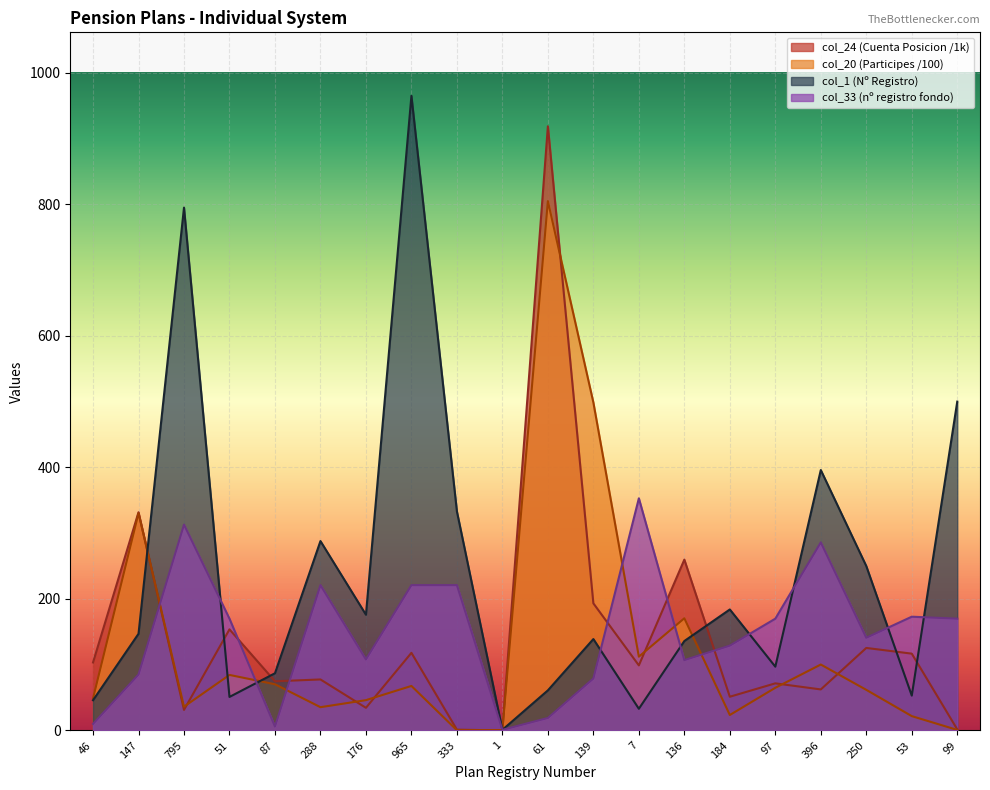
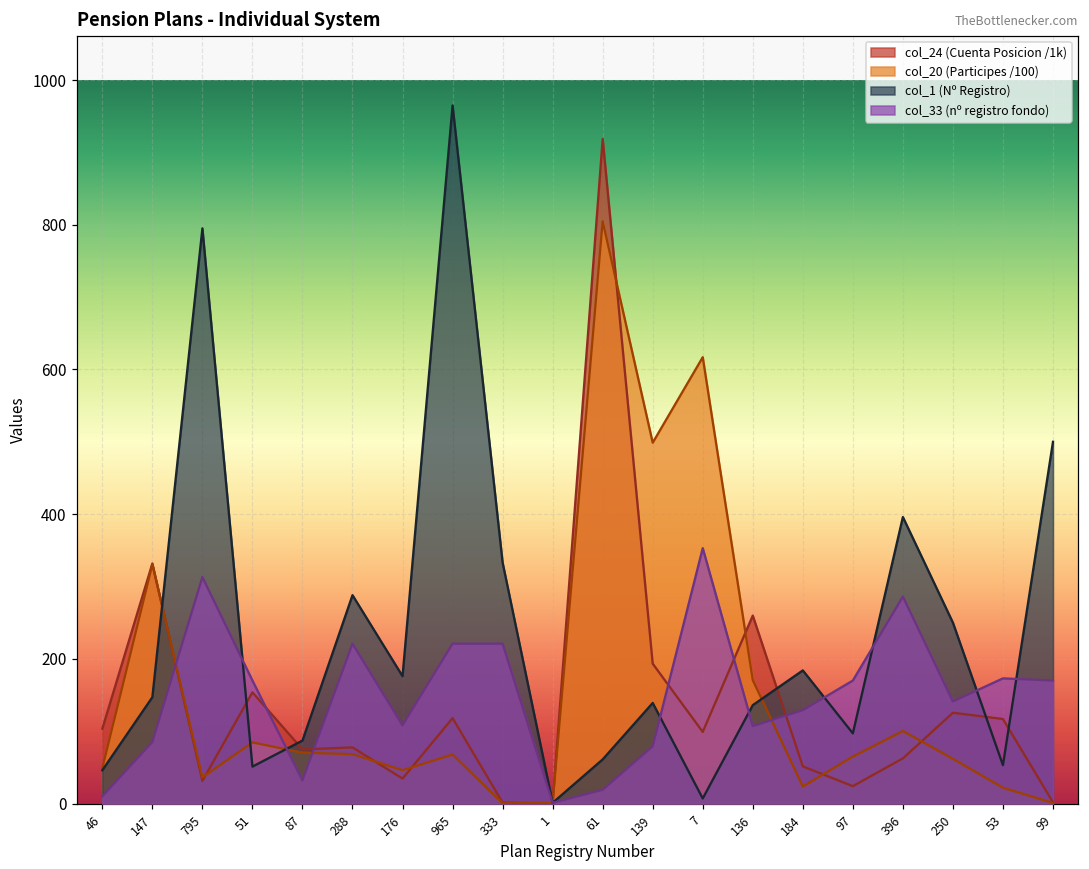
  {
    "col_24 (Cuenta Posicion /1k)": {
      "46": 100,
      "795": 30,
      "51": 150,
      "87": 70,
      "288": 80,
      "176": 30,
      "965": 120,
      "61": 920,
      "139": 190,
      "7": 100,
      "136": 260,
      "184": 50,
-     "97": 70,
+     "97": 20,
      "396": 60,
      "250": 130,
      "53": 120
    },
    "col_20 (Participes /100)": {
      "795": 40,
      "51": 80,
      "87": 70,
-     "288": 40,
+     "288": 70,
      "176": 50,
      "965": 70,
      "61": 800,
      "139": 500,
-     "7": 110,
+     "7": 620,
      "136": 170,
      "184": 20,
      "97": 60,
      "396": 100,
      "250": 60,
      "53": 20
    },
    "col_1 (Nº Registro)": {
      "147": 150,
      "795": 800,
      "51": 50,
      "87": 90,
      "288": 290,
      "176": 180,
      "965": 970,
      "333": 330,
      "61": 60,
      "139": 140,
-     "7": 30,
+     "7": 10,
      "136": 140,
      "184": 180,
      "97": 100,
      "396": 400,
      "250": 250,
      "53": 50,
      "99": 500
    },
    "col_33 (nº registro fondo)": {
      "46": 10,
      "147": 90,
      "795": 310,
      "51": 170,
-     "87": 10,
+     "87": 30,
      "288": 220,
      "176": 110,
      "965": 220,
      "333": 220,
      "61": 20,
      "139": 80,
      "7": 350,
      "136": 110,
      "184": 130,
      "97": 170,
      "396": 290,
      "250": 140,
      "53": 170,
      "99": 170
    }
  }
